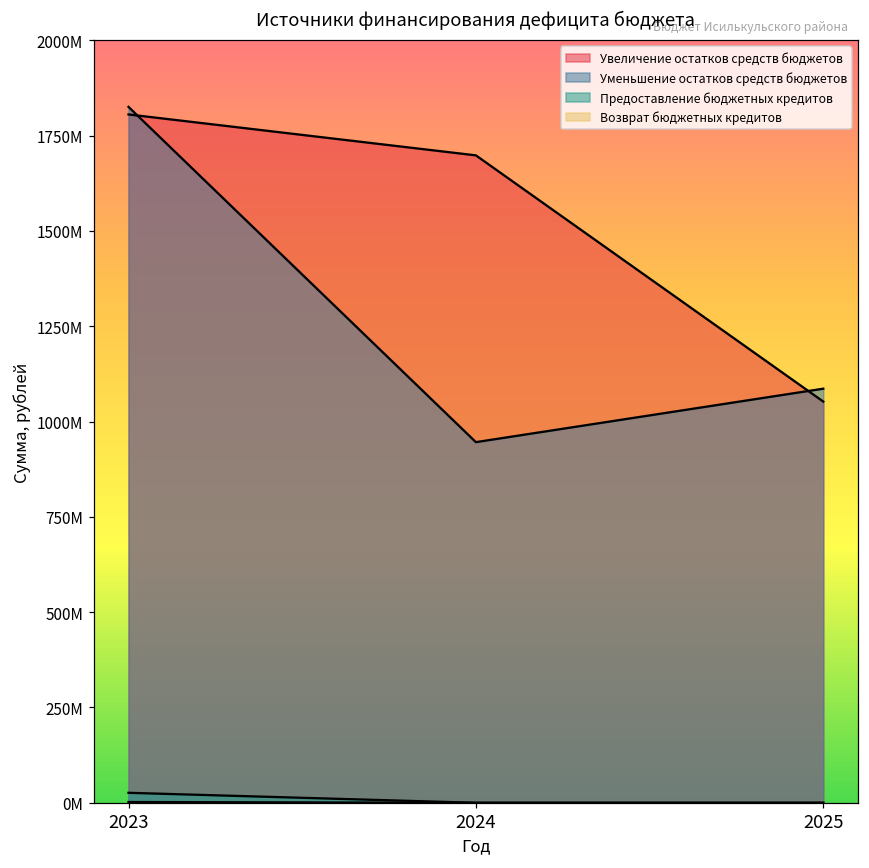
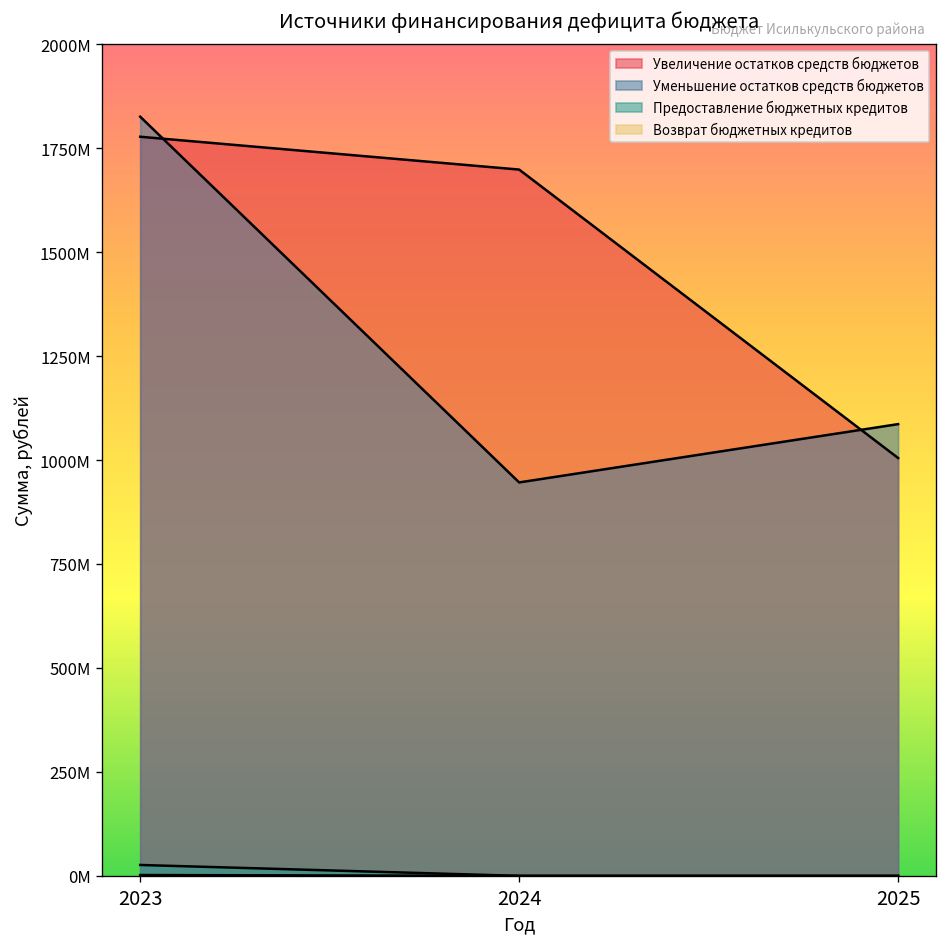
  {
    "Увеличение остатков средств бюджетов": {
-     "2023": 1810000000,
+     "2023": 1780000000,
      "2024": 1700000000,
-     "2025": 1050000000
+     "2025": 1000000000
    },
    "Возврат бюджетных кредитов": {
      "2023": 0
    }
  }
